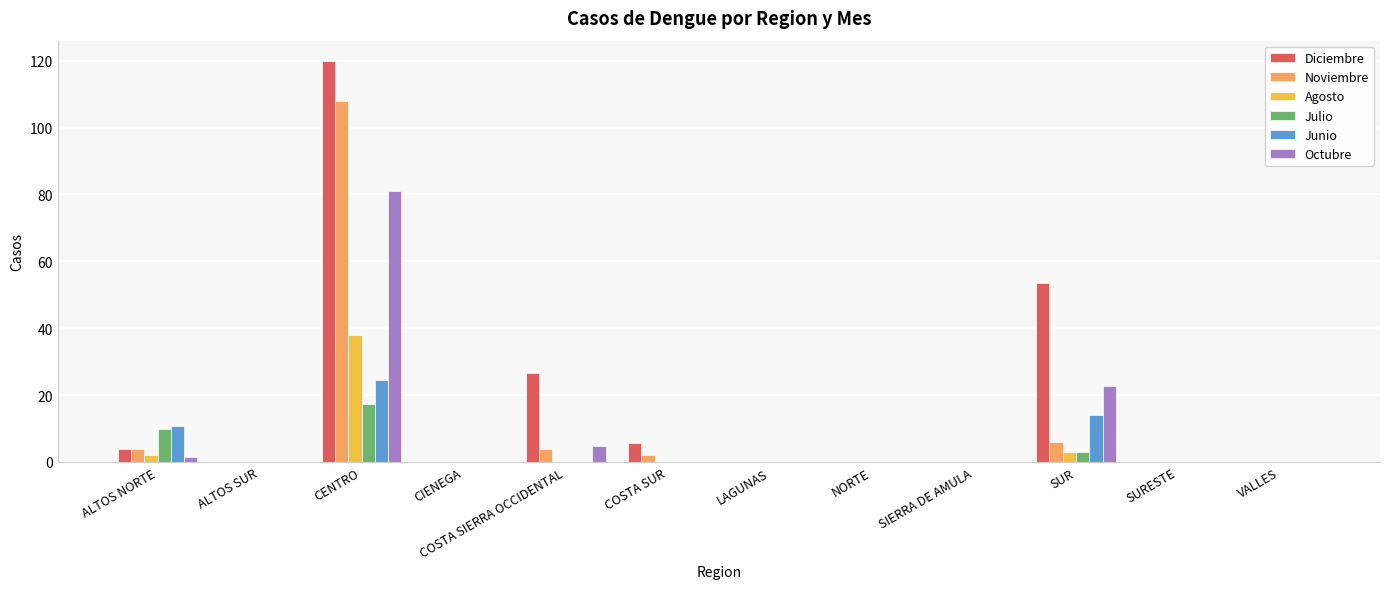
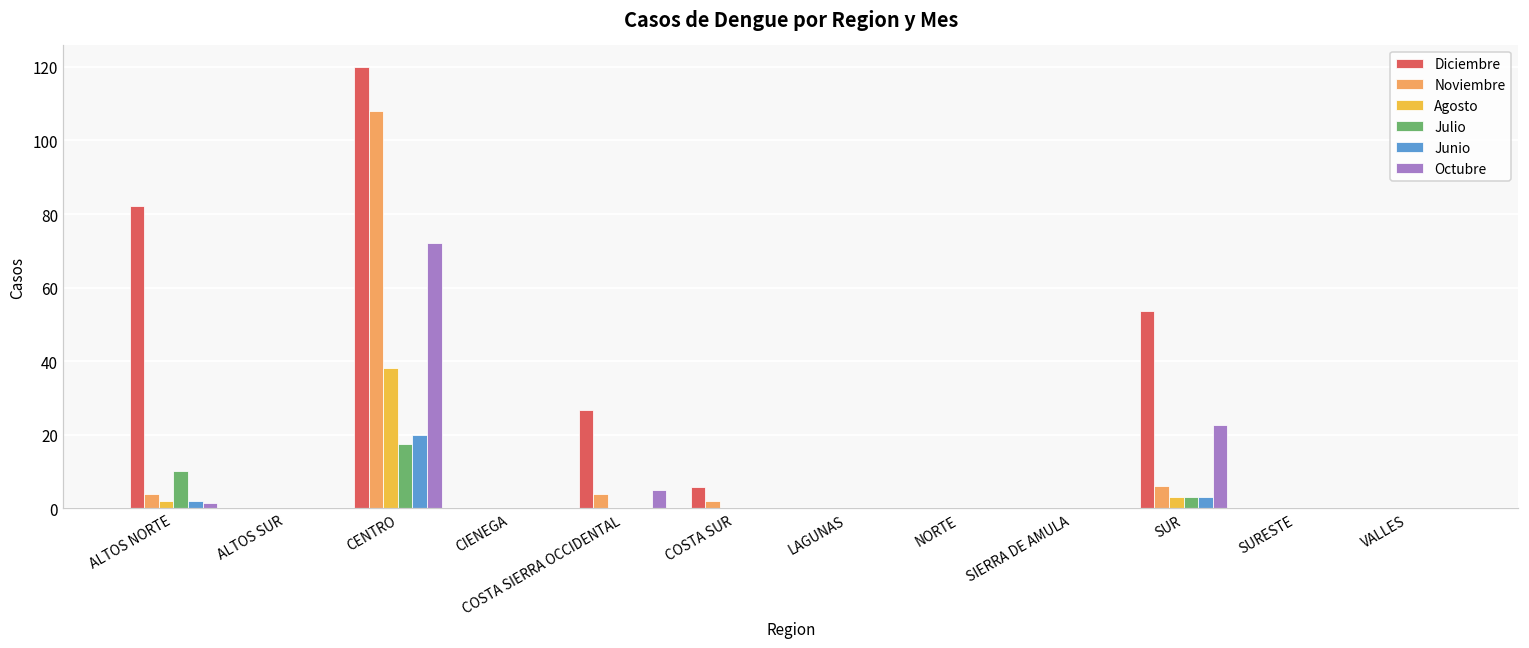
  {
    "Diciembre": {
-     "ALTOS NORTE": 4,
+     "ALTOS NORTE": 82,
      "ALTOS SUR": 0,
      "CENTRO": 120,
      "CIENEGA": 0,
      "COSTA SIERRA OCCIDENTAL": 27,
      "COSTA SUR": 6,
      "LAGUNAS": 0,
      "NORTE": 0,
      "SIERRA DE AMULA": 0,
      "SUR": 54,
      "SURESTE": 0,
      "VALLES": 0
    },
    "Julio": {
      "ALTOS NORTE": 10,
      "ALTOS SUR": 0,
      "CENTRO": 17,
      "CIENEGA": 0,
      "COSTA SIERRA OCCIDENTAL": 0,
      "COSTA SUR": 0,
      "LAGUNAS": 0,
      "NORTE": 0,
      "SIERRA DE AMULA": 0,
      "SUR": 3,
      "SURESTE": 0,
      "VALLES": 0
    },
    "Junio": {
-     "ALTOS NORTE": 11,
+     "ALTOS NORTE": 2,
      "ALTOS SUR": 0,
-     "CENTRO": 24,
+     "CENTRO": 20,
      "CIENEGA": 0,
      "COSTA SIERRA OCCIDENTAL": 0,
      "COSTA SUR": 0,
      "LAGUNAS": 0,
      "NORTE": 0,
      "SIERRA DE AMULA": 0,
-     "SUR": 14,
+     "SUR": 3,
      "SURESTE": 0,
      "VALLES": 0
    },
    "Octubre": {
      "ALTOS NORTE": 2,
      "ALTOS SUR": 0,
-     "CENTRO": 81,
+     "CENTRO": 72,
      "CIENEGA": 0,
      "COSTA SIERRA OCCIDENTAL": 5,
      "COSTA SUR": 0,
      "LAGUNAS": 0,
      "NORTE": 0,
      "SIERRA DE AMULA": 0,
      "SUR": 23,
      "SURESTE": 0,
      "VALLES": 0
    }
  }
